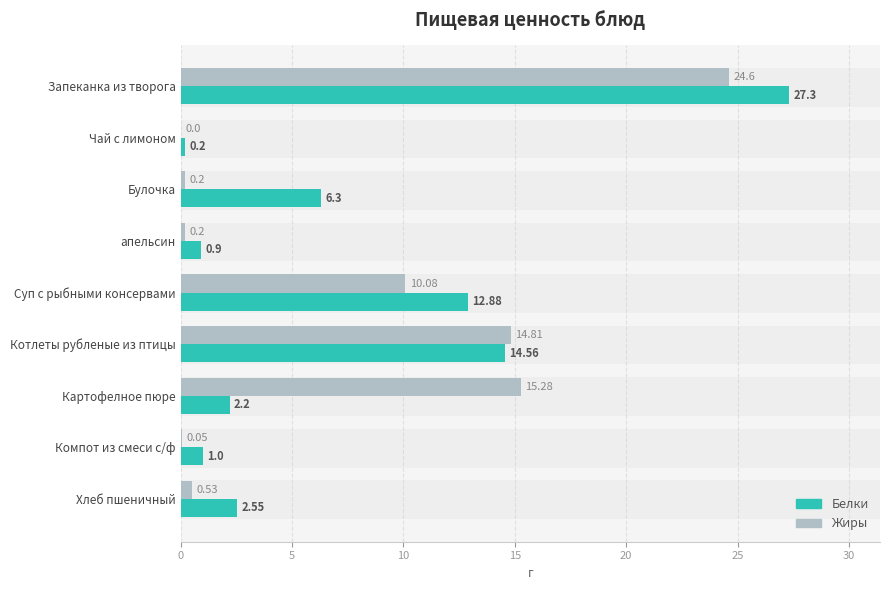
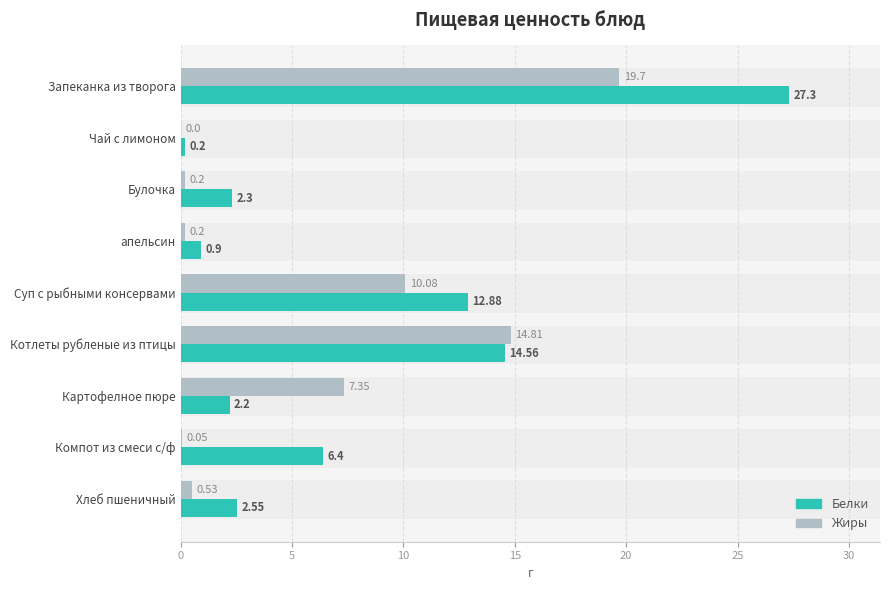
  {
    "Белки": {
-     "Булочка": 6.3,
-     "Компот из смеси с/ф": 1.0
+     "Булочка": 2.3,
+     "Компот из смеси с/ф": 6.4
    },
    "Жиры": {
-     "Запеканка из творога": 24.6,
+     "Запеканка из творога": 19.7,
      "Чай с лимоном": 0.0,
-     "Картофелное пюре": 15.28,
+     "Картофелное пюре": 7.35,
      "Компот из смеси с/ф": 0.05
    }
  }
